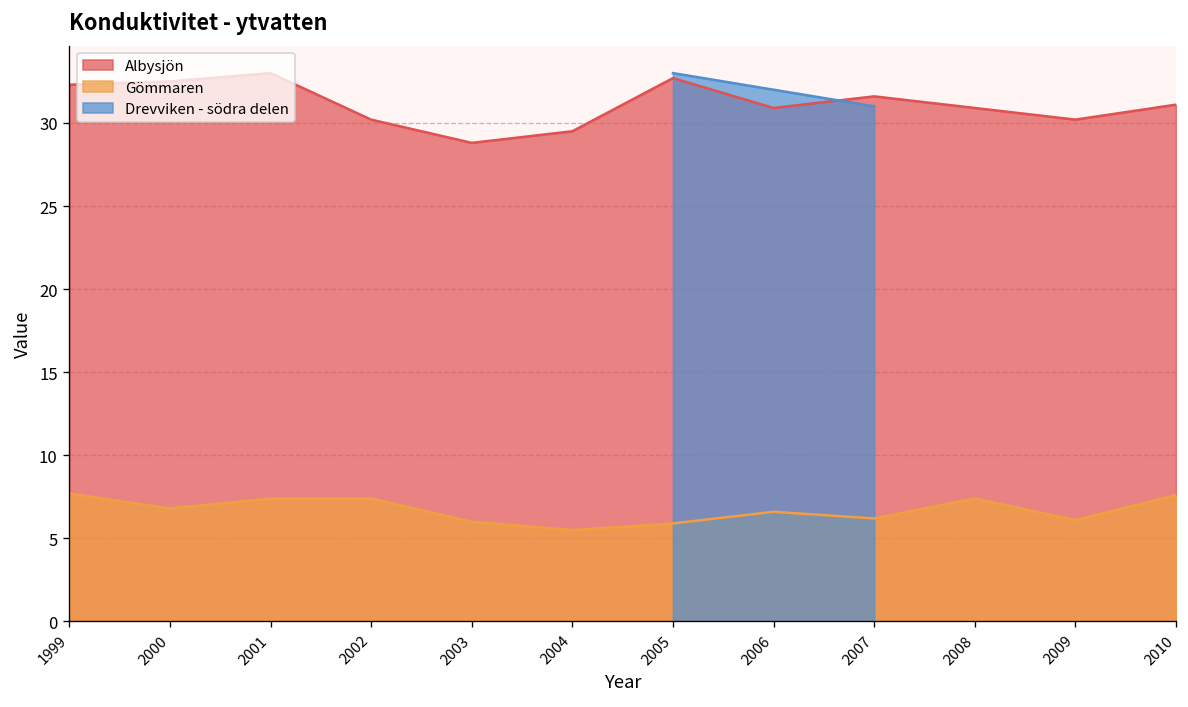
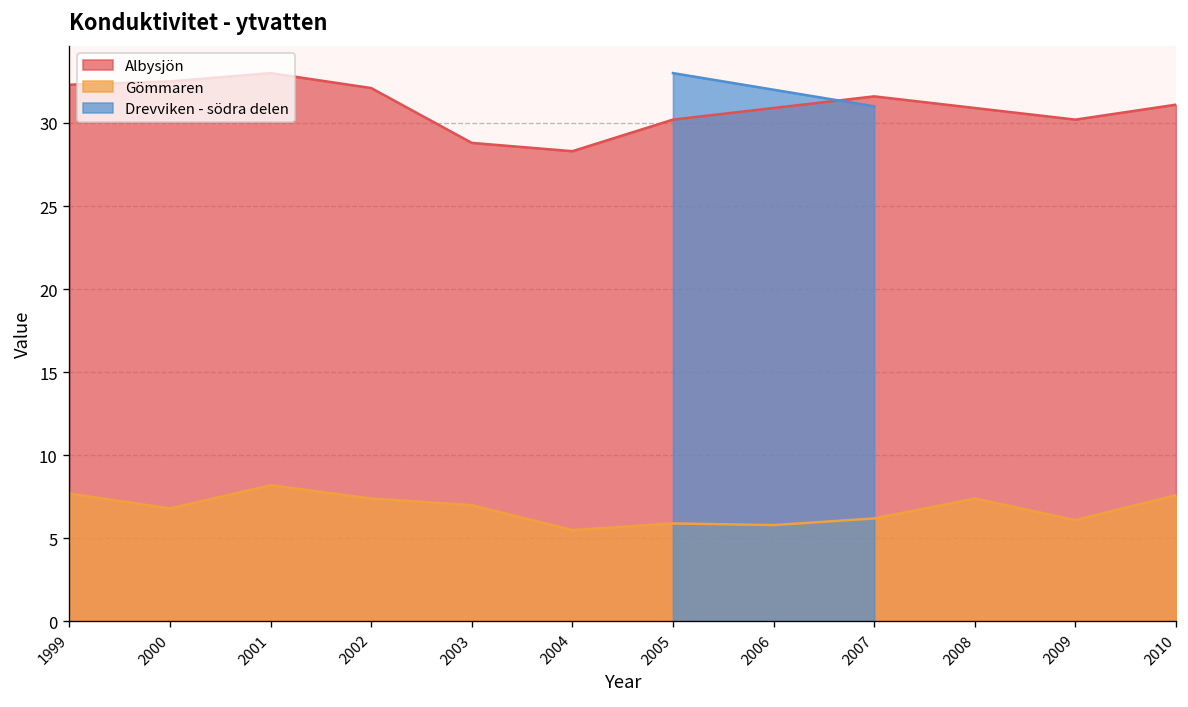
  {
    "Albysjön": {
      "1999": 32.3,
-     "2002": 30.2,
+     "2002": 32.1,
      "2003": 28.8,
-     "2004": 29.5,
-     "2005": 32.7,
+     "2004": 28.3,
+     "2005": 30.2,
      "2006": 30.9,
      "2007": 31.6,
      "2008": 30.9,
      "2009": 30.2,
      "2010": 31.1
    },
    "Gömmaren": {
      "1999": 7.7,
      "2000": 6.8,
-     "2001": 7.4,
+     "2001": 8.2,
      "2002": 7.4,
-     "2003": 6,
+     "2003": 7,
      "2004": 5.5,
      "2005": 5.9,
-     "2006": 6.6,
+     "2006": 5.8,
      "2007": 6.2,
      "2008": 7.4,
      "2009": 6.1,
      "2010": 7.6
    },
    "Drevviken - södra delen": {
      "2005": 33.0,
      "2006": 32.0,
      "2007": 31.0
    }
  }
